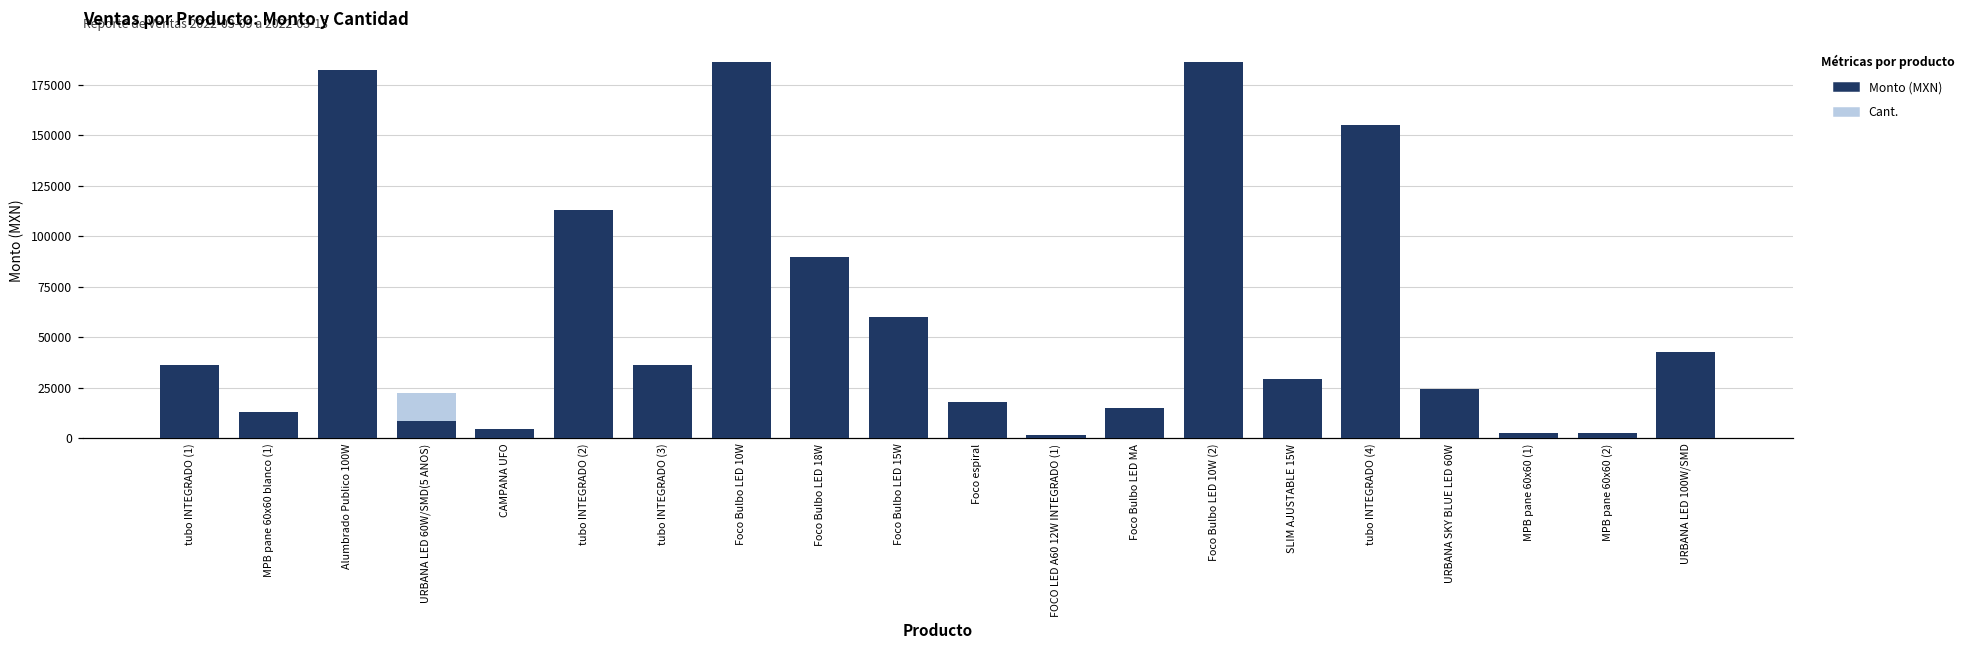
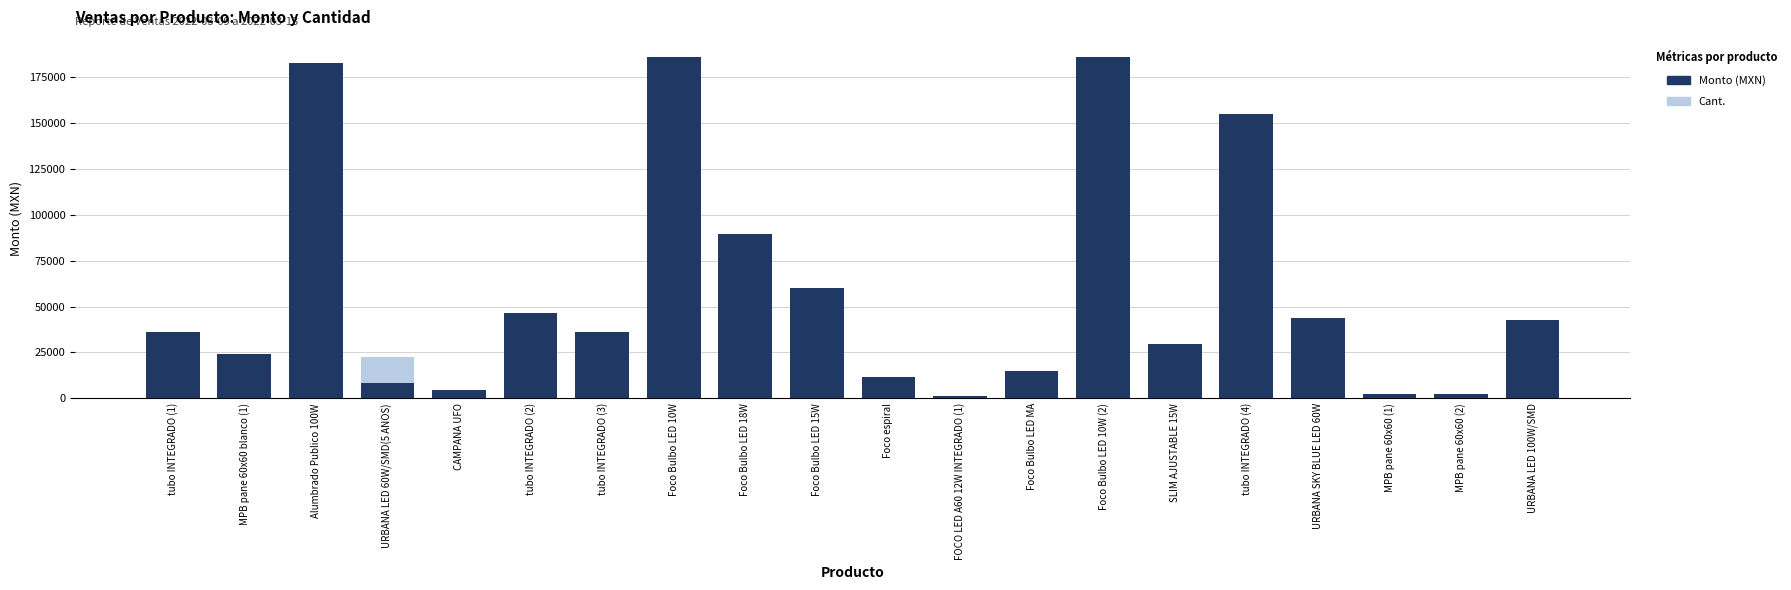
  {
    "Monto (MXN)": {
      "tubo INTEGRADO (1)": 36000,
-     "MPB pane 60x60 blanco (1)": 13000,
+     "MPB pane 60x60 blanco (1)": 24000,
      "Alumbrado Publico 100W": 182000,
      "CAMPANA UFO": 4000,
-     "tubo INTEGRADO (2)": 113000,
+     "tubo INTEGRADO (2)": 47000,
      "tubo INTEGRADO (3)": 36000,
      "Foco Bulbo LED 10W": 186000,
      "Foco Bulbo LED 18W": 90000,
      "Foco Bulbo LED 15W": 60000,
-     "Foco espiral": 18000,
+     "Foco espiral": 11000,
      "FOCO LED A60 12W INTEGRADO (1)": 2000,
      "Foco Bulbo LED MA": 15000,
      "Foco Bulbo LED 10W (2)": 186000,
      "SLIM AJUSTABLE 15W": 29000,
      "tubo INTEGRADO (4)": 155000,
-     "URBANA SKY BLUE LED 60W": 24000,
+     "URBANA SKY BLUE LED 60W": 44000,
      "MPB pane 60x60 (1)": 3000,
      "MPB pane 60x60 (2)": 3000,
      "URBANA LED 100W/SMD": 43000
    },
    "Cant.": {
      "URBANA LED 60W/SMD(5 ANOS)": 22000
    }
  }
